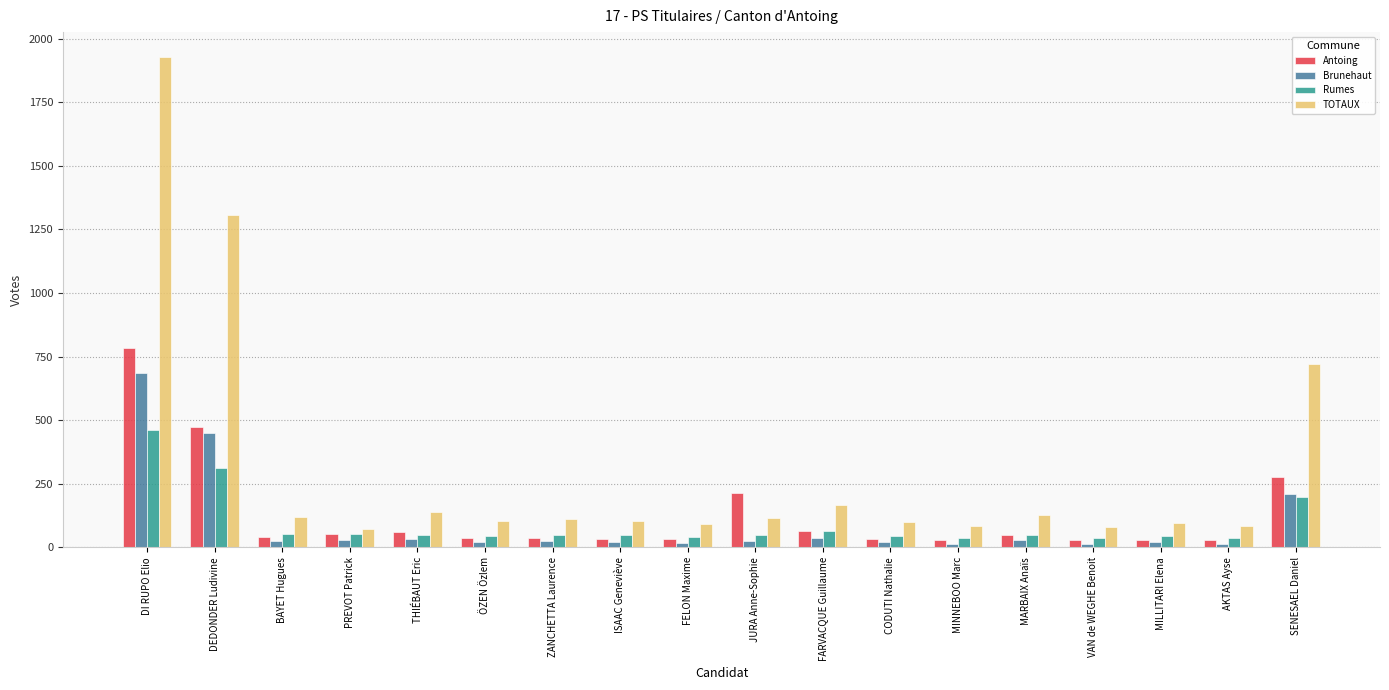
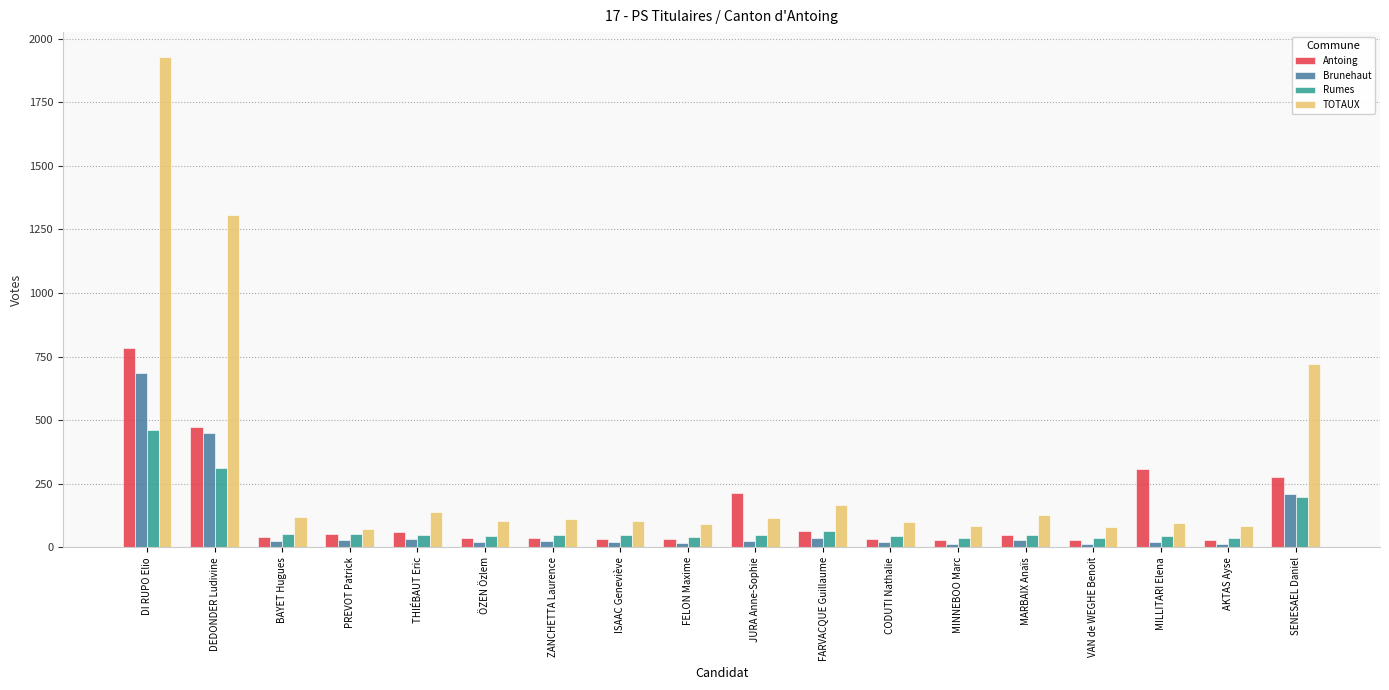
  {
    "Antoing": {
      "DI RUPO Elio": 780,
      "DEDONDER Ludivine": 470,
      "BAYET Hugues": 40,
      "PREVOT Patrick": 50,
      "THIÉBAUT Eric": 60,
      "ÖZEN Özlem": 40,
      "ZANCHETTA Laurence": 40,
      "ISAAC Geneviève": 30,
      "FELON Maxime": 30,
      "JURA Anne-Sophie": 220,
      "FARVACQUE Guillaume": 60,
      "CODUTI Nathalie": 40,
      "MINNEBOO Marc": 30,
      "MARBAIX Anaïs": 50,
      "VAN de WEGHE Benoit": 30,
-     "MILLITARI Elena": 30,
+     "MILLITARI Elena": 310,
      "AKTAS Ayse": 30,
      "SENESAEL Daniel": 280
    },
    "TOTAUX": {
      "DI RUPO Elio": 1930,
      "DEDONDER Ludivine": 1310,
      "BAYET Hugues": 120,
      "PREVOT Patrick": 70,
      "THIÉBAUT Eric": 140,
      "ÖZEN Özlem": 100,
      "ZANCHETTA Laurence": 110,
      "ISAAC Geneviève": 100,
      "FELON Maxime": 90,
      "JURA Anne-Sophie": 120,
      "FARVACQUE Guillaume": 170,
      "CODUTI Nathalie": 100,
      "MINNEBOO Marc": 80,
      "MARBAIX Anaïs": 130,
      "VAN de WEGHE Benoit": 80,
      "MILLITARI Elena": 100,
      "AKTAS Ayse": 80,
      "SENESAEL Daniel": 720
    }
  }
